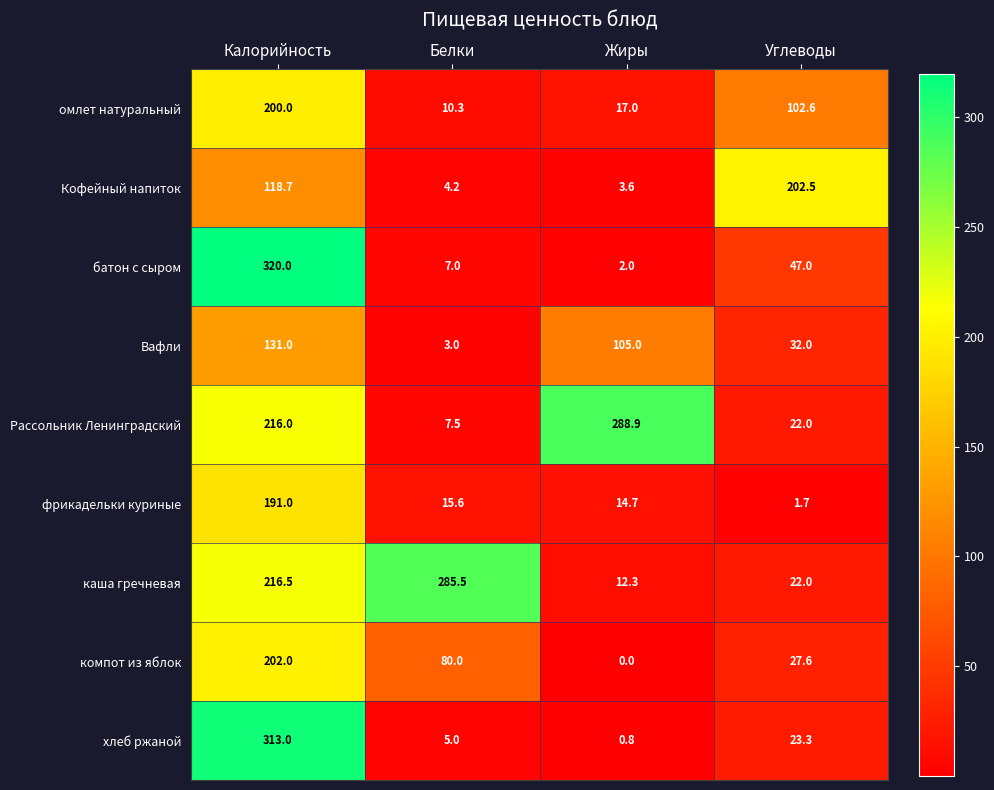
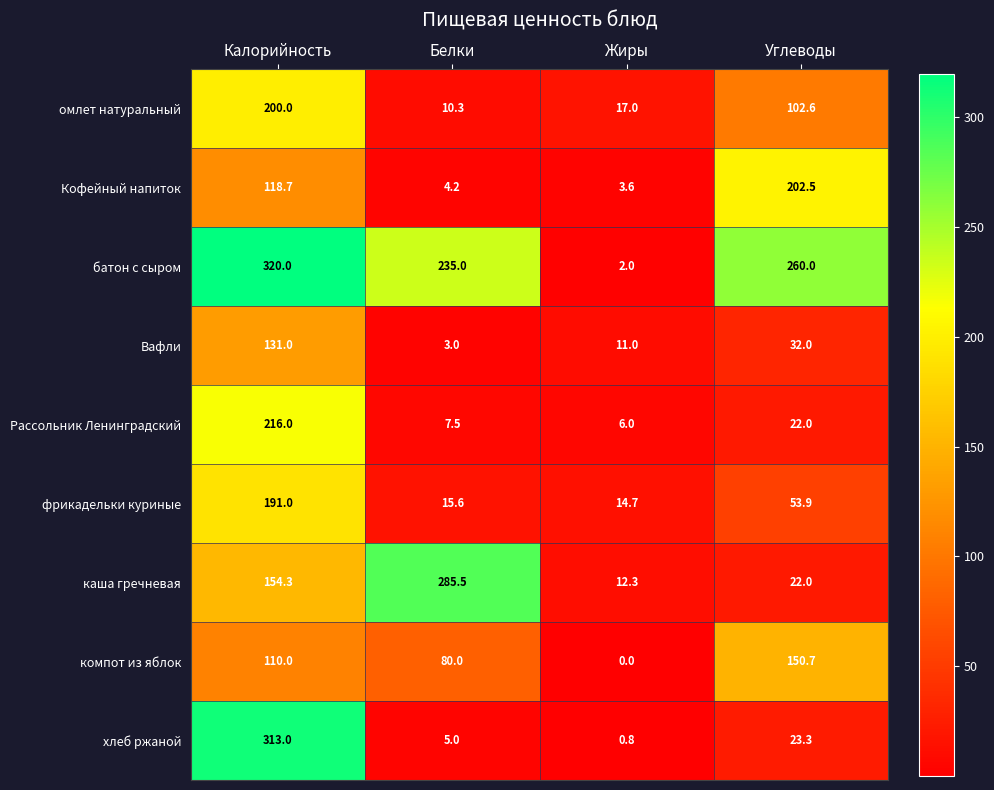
  {
    "омлет натуральный": {
      "Калорийность": 200.0,
      "Белки": 10.3,
      "Жиры": 17.0,
      "Углеводы": 102.6
    },
    "Кофейный напиток": {
      "Калорийность": 118.7,
      "Белки": 4.2,
      "Жиры": 3.6,
      "Углеводы": 202.5
    },
    "батон с сыром": {
      "Калорийность": 320.0,
-     "Белки": 7.0,
+     "Белки": 235.0,
      "Жиры": 2.0,
-     "Углеводы": 47.0
+     "Углеводы": 260.0
    },
    "Вафли": {
      "Калорийность": 131.0,
      "Белки": 3.0,
-     "Жиры": 105.0,
+     "Жиры": 11.0,
      "Углеводы": 32.0
    },
    "Рассольник Ленинградский": {
      "Калорийность": 216.0,
      "Белки": 7.5,
-     "Жиры": 288.9,
+     "Жиры": 6.0,
      "Углеводы": 22.0
    },
    "фрикадельки куриные": {
      "Калорийность": 191.0,
      "Белки": 15.6,
      "Жиры": 14.7,
-     "Углеводы": 1.7
+     "Углеводы": 53.9
    },
    "каша гречневая": {
-     "Калорийность": 216.5,
+     "Калорийность": 154.3,
      "Белки": 285.5,
      "Жиры": 12.3,
      "Углеводы": 22.0
    },
    "компот из яблок": {
-     "Калорийность": 202.0,
+     "Калорийность": 110.0,
      "Белки": 80.0,
      "Жиры": 0.0,
-     "Углеводы": 27.6
+     "Углеводы": 150.7
    },
    "хлеб ржаной": {
      "Калорийность": 313.0,
      "Белки": 5.0,
      "Жиры": 0.8,
      "Углеводы": 23.3
    }
  }
